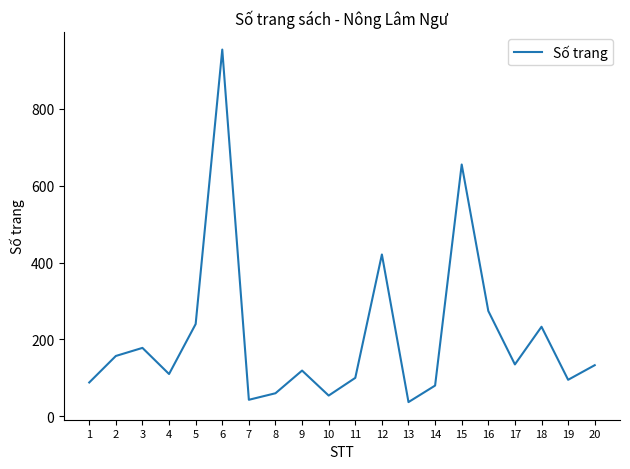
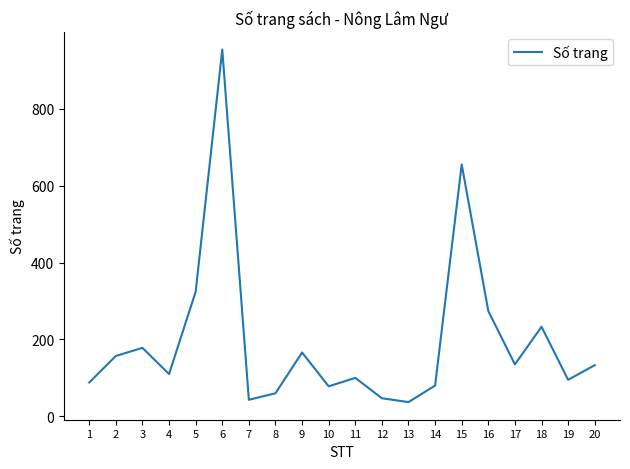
  {
    "1": 90,
    "2": 160,
    "3": 180,
    "4": 110,
-   "5": 240,
+   "5": 320,
    "6": 950,
    "7": 40,
    "8": 60,
-   "9": 120,
-   "10": 50,
+   "9": 170,
+   "10": 80,
    "11": 100,
-   "12": 420,
+   "12": 50,
    "13": 40,
    "14": 80,
    "15": 660,
    "16": 270,
    "17": 140,
    "18": 230,
    "19": 100,
    "20": 130
  }
